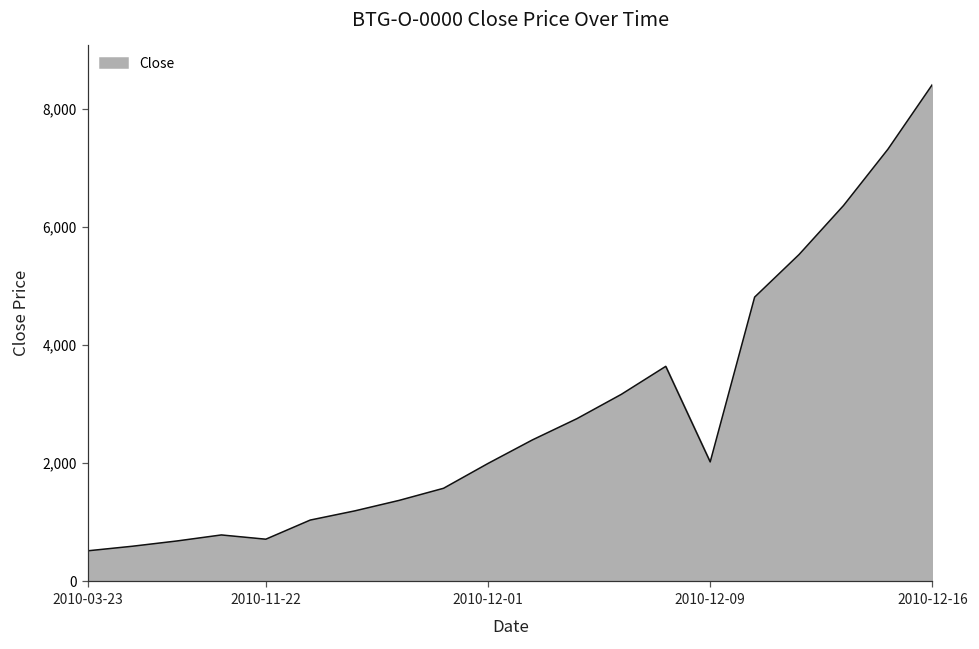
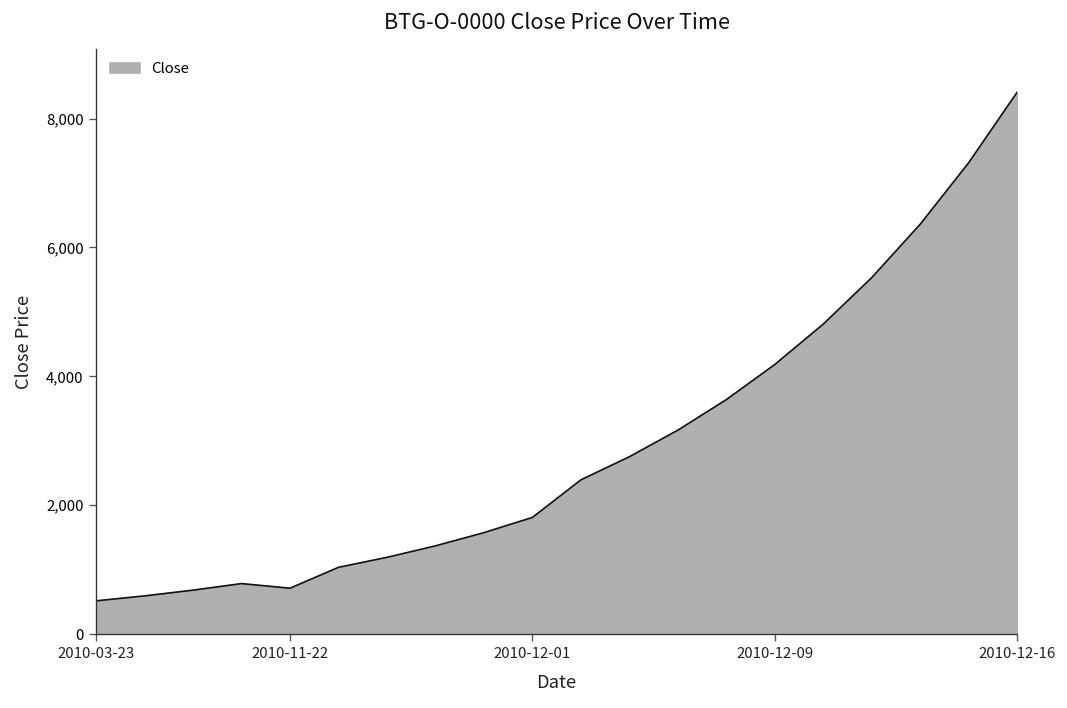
  {
    "2010-03-23": "500",
    "2010-11-22": "700",
-   "2010-12-01": "2,000",
-   "2010-12-09": "2,000",
+   "2010-12-01": "1,800",
+   "2010-12-09": "4,200",
    "2010-12-16": "8,400"
  }
